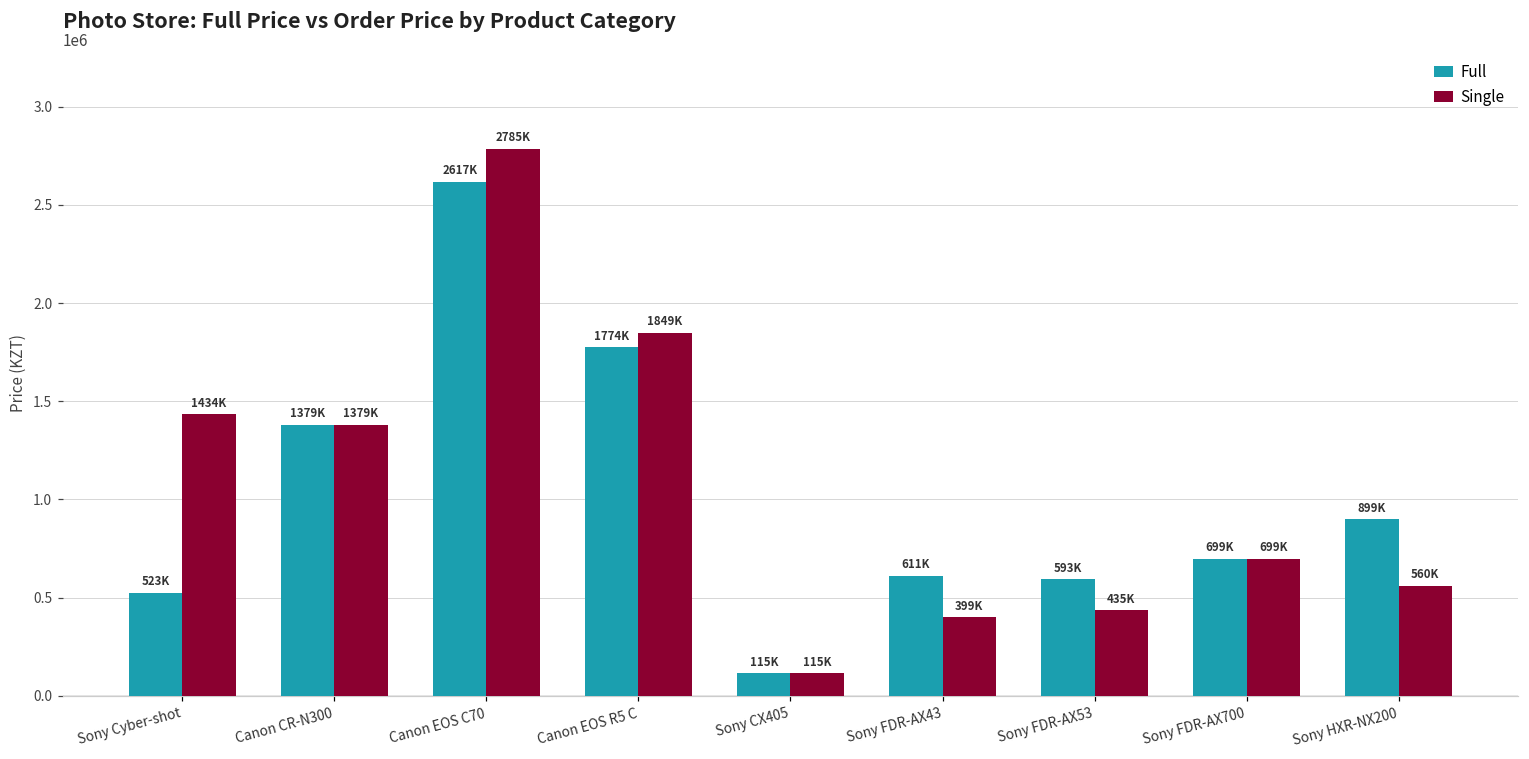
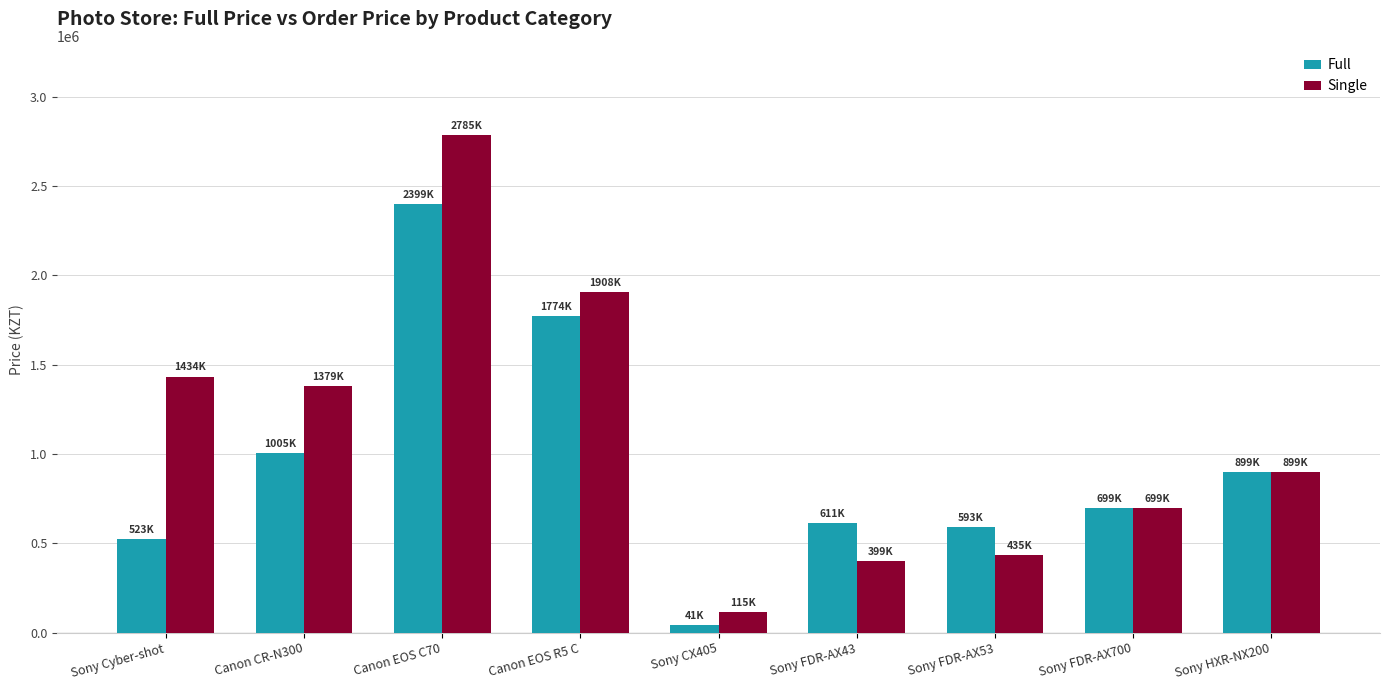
  {
    "Full": {
      "Sony Cyber-shot": "523K",
-     "Canon CR-N300": "1379K",
-     "Canon EOS C70": "2617K",
+     "Canon CR-N300": "1005K",
+     "Canon EOS C70": "2399K",
      "Canon EOS R5 C": "1774K",
-     "Sony CX405": "115K",
+     "Sony CX405": "41K",
      "Sony FDR-AX43": "611K",
      "Sony FDR-AX53": "593K",
      "Sony FDR-AX700": "699K",
      "Sony HXR-NX200": "899K"
    },
    "Single": {
      "Sony Cyber-shot": "1434K",
      "Canon CR-N300": "1379K",
      "Canon EOS C70": "2785K",
-     "Canon EOS R5 C": "1849K",
+     "Canon EOS R5 C": "1908K",
      "Sony CX405": "115K",
      "Sony FDR-AX43": "399K",
      "Sony FDR-AX53": "435K",
      "Sony FDR-AX700": "699K",
-     "Sony HXR-NX200": "560K"
+     "Sony HXR-NX200": "899K"
    }
  }
